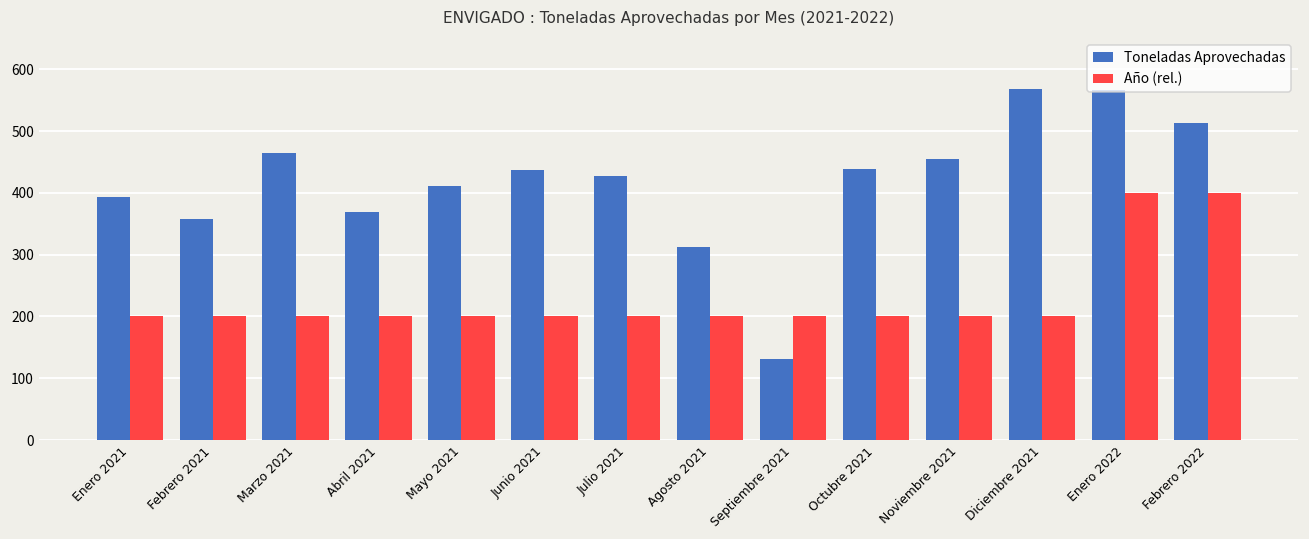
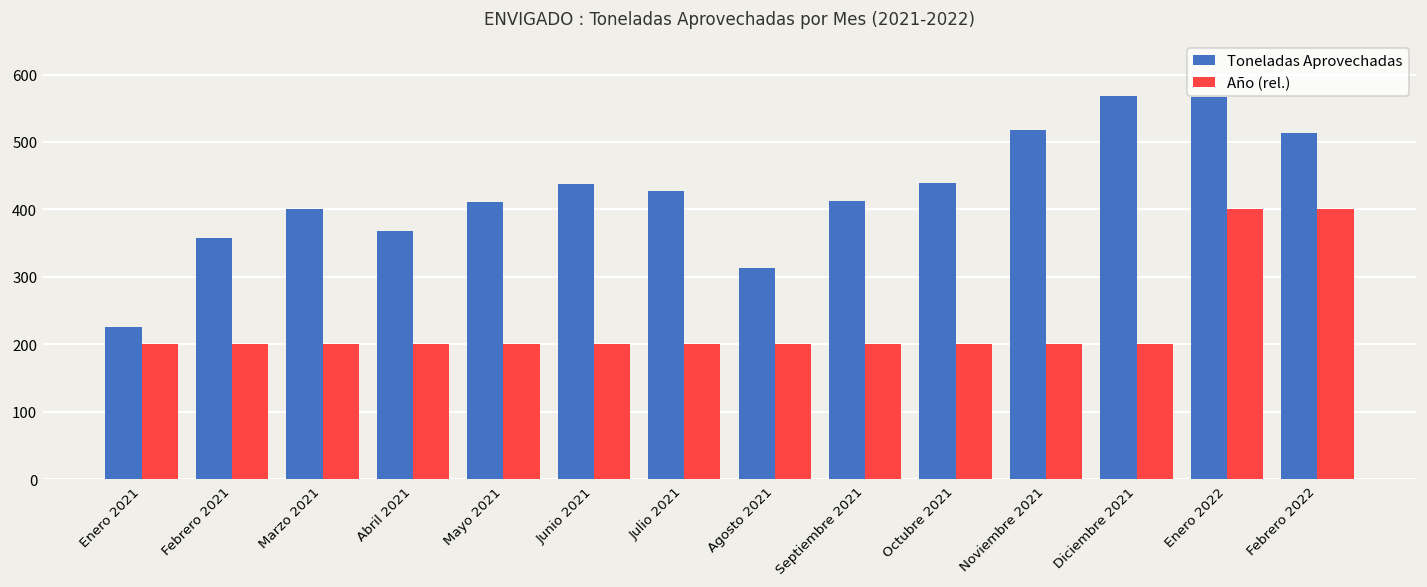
  {
    "Toneladas Aprovechadas": {
-     "Enero 2021": 390,
+     "Enero 2021": 230,
      "Febrero 2021": 360,
-     "Marzo 2021": 470,
+     "Marzo 2021": 400,
      "Abril 2021": 370,
      "Mayo 2021": 410,
      "Junio 2021": 440,
      "Julio 2021": 430,
      "Agosto 2021": 310,
-     "Septiembre 2021": 130,
+     "Septiembre 2021": 410,
      "Octubre 2021": 440,
-     "Noviembre 2021": 460,
+     "Noviembre 2021": 520,
      "Diciembre 2021": 570,
      "Febrero 2022": 510
    },
    "Año (rel.)": {
      "Enero 2021": 200,
      "Febrero 2021": 200,
      "Marzo 2021": 200,
      "Abril 2021": 200,
      "Mayo 2021": 200,
      "Junio 2021": 200,
      "Julio 2021": 200,
      "Agosto 2021": 200,
      "Septiembre 2021": 200,
      "Octubre 2021": 200,
      "Noviembre 2021": 200,
      "Diciembre 2021": 200,
      "Enero 2022": 400,
      "Febrero 2022": 400
    }
  }
